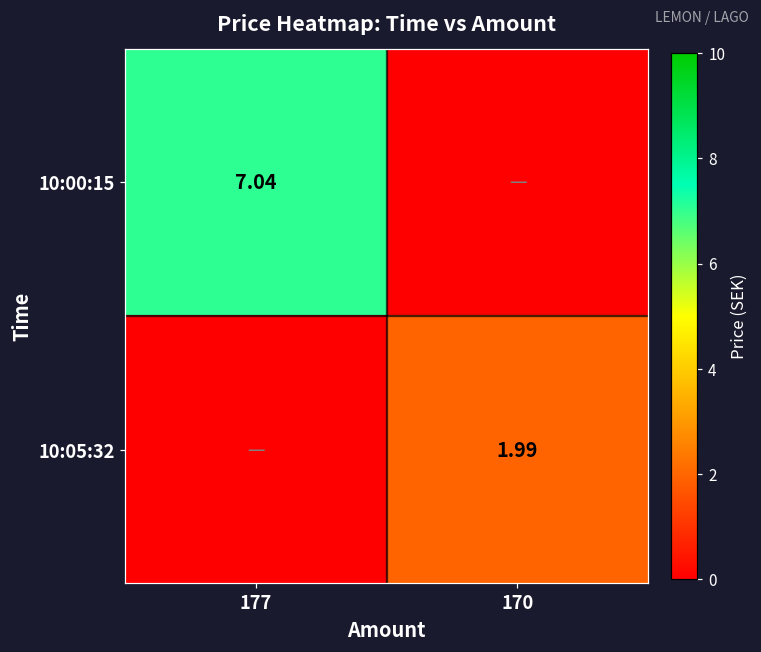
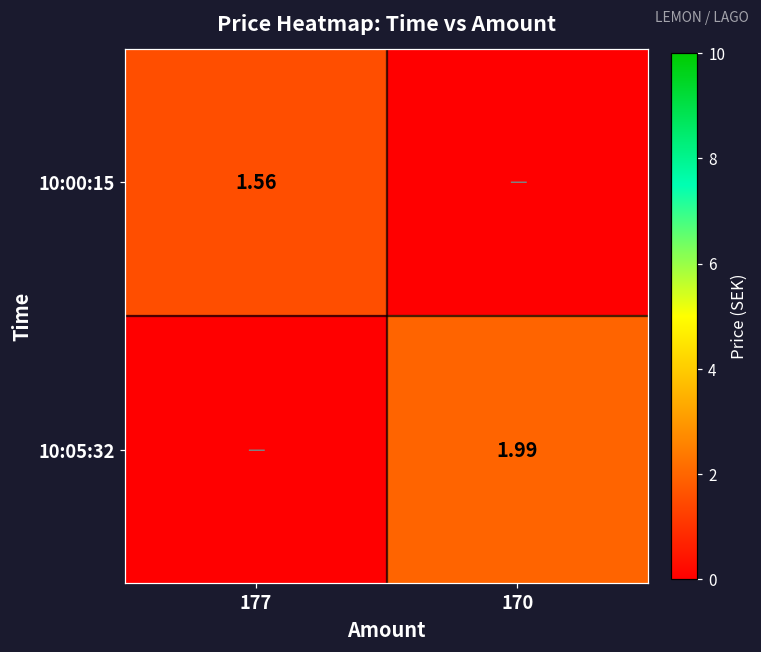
  {
    "10:00:15": {
-     "177": 7.04
+     "177": 1.56
    },
    "10:05:32": {
      "170": 1.99
    }
  }
